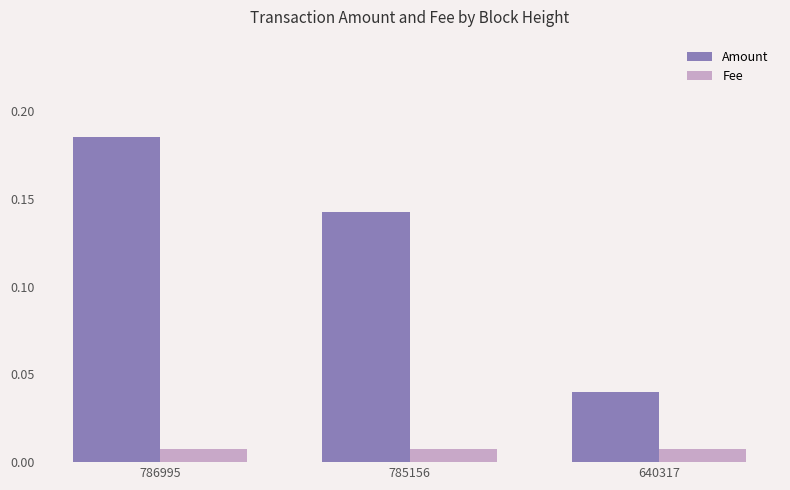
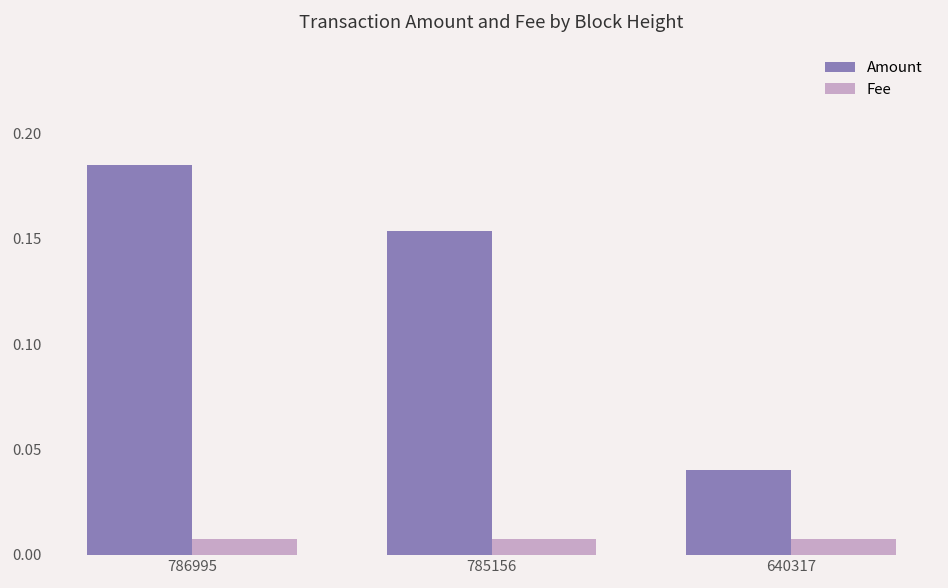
  {
    "Amount": {
      "786995": 0.185,
-     "785156": 0.143,
+     "785156": 0.154,
      "640317": 0.040
    },
    "Fee": {
      "786995": 0.007,
      "785156": 0.007,
      "640317": 0.007
    }
  }
